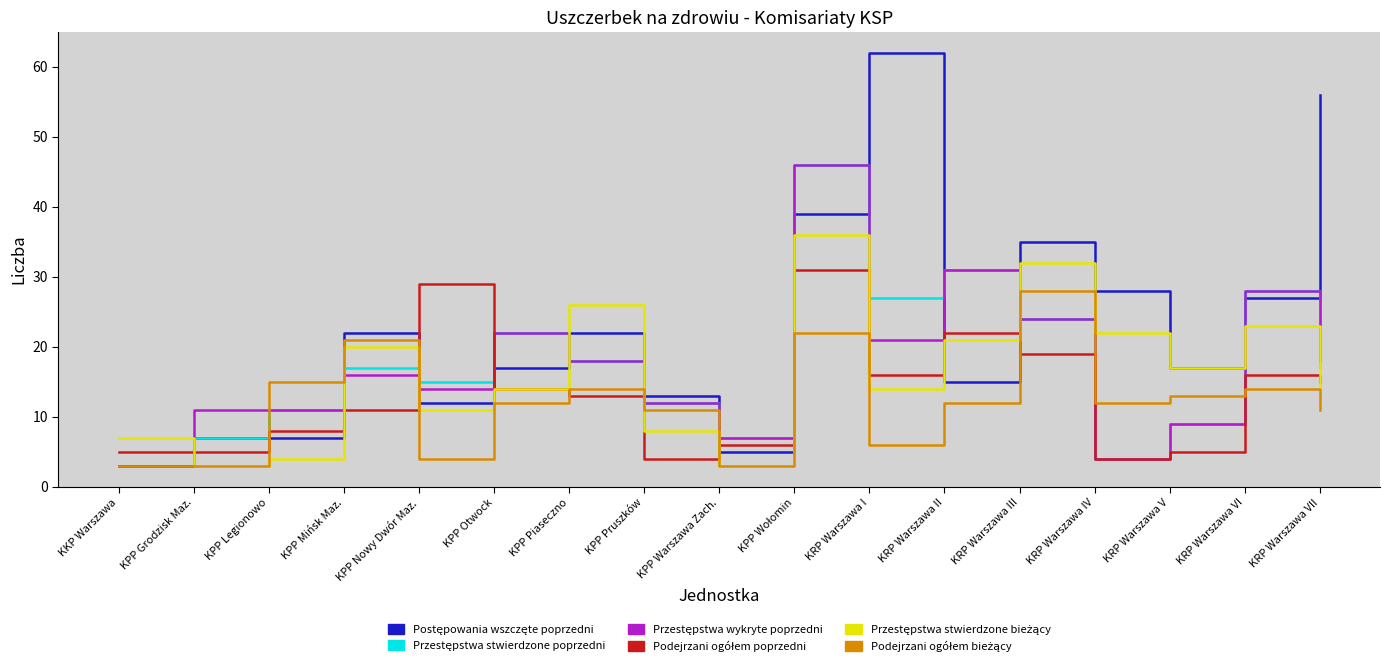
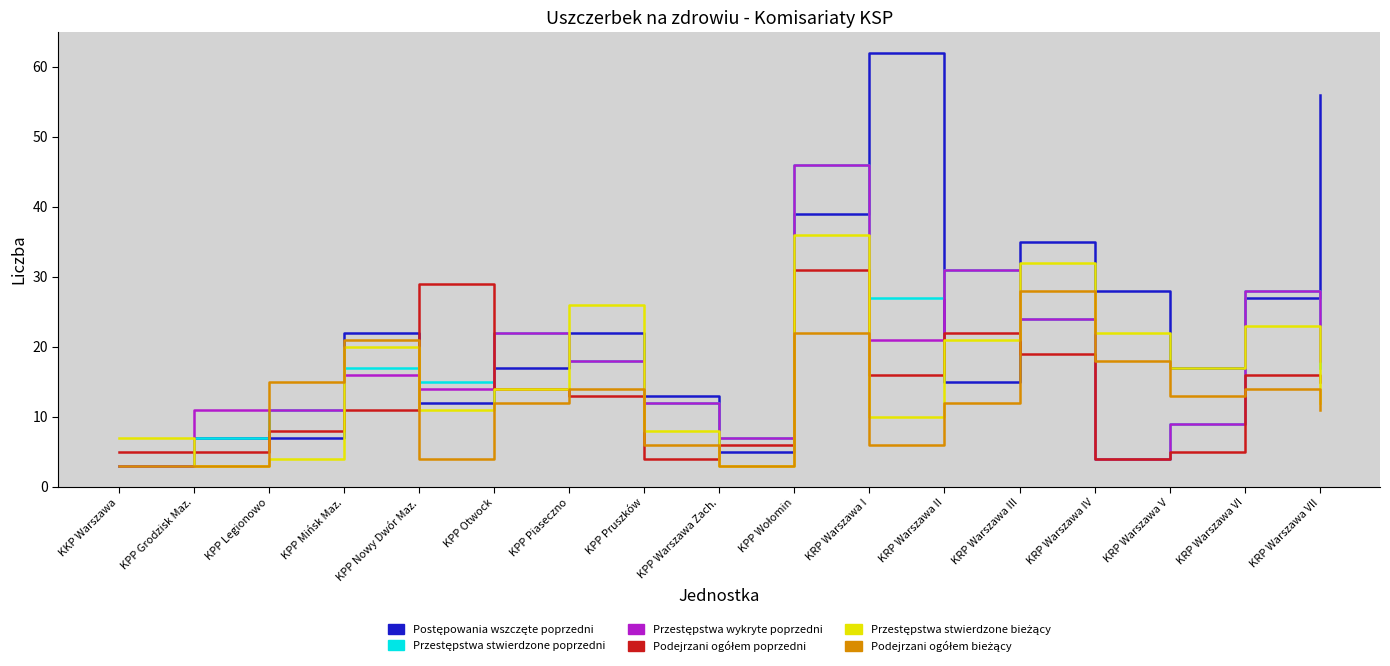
  {
    "Postępowania wszczęte poprzedni": {
      "KPP Legionowo": 7,
      "KPP Mińsk Maz.": 22,
      "KPP Nowy Dwór Maz.": 12,
      "KPP Otwock": 17,
      "KPP Piaseczno": 22,
      "KPP Pruszków": 13,
      "KPP Warszawa Zach.": 5,
      "KPP Wołomin": 39,
      "KRP Warszawa I": 62,
      "KRP Warszawa II": 15,
      "KRP Warszawa III": 35,
      "KRP Warszawa IV": 28,
      "KRP Warszawa VI": 27,
      "KRP Warszawa VII": 56
    },
    "Przestępstwa stwierdzone poprzedni": {
      "KPP Mińsk Maz.": 17,
      "KPP Nowy Dwór Maz.": 15,
      "KRP Warszawa I": 27,
      "KRP Warszawa VII": 17
    },
    "Przestępstwa wykryte poprzedni": {
      "KPP Grodzisk Maz.": 11,
      "KPP Mińsk Maz.": 16,
      "KPP Nowy Dwór Maz.": 14,
      "KRP Warszawa I": 21,
      "KRP Warszawa VII": 18
    },
    "Podejrzani ogółem poprzedni": {
      "KKP Warszawa": 5,
      "KPP Grodzisk Maz.": 5,
      "KPP Legionowo": 8,
      "KPP Mińsk Maz.": 11,
      "KPP Nowy Dwór Maz.": 29,
      "KPP Piaseczno": 13,
      "KPP Pruszków": 4,
      "KPP Warszawa Zach.": 6,
      "KPP Wołomin": 31,
      "KRP Warszawa I": 16,
      "KRP Warszawa II": 22,
      "KRP Warszawa III": 19,
      "KRP Warszawa V": 5,
      "KRP Warszawa VI": 16,
      "KRP Warszawa VII": 15
    },
    "Przestępstwa stwierdzone bieżący": {
      "KKP Warszawa": 7,
      "KPP Legionowo": 4,
      "KPP Mińsk Maz.": 20,
      "KPP Nowy Dwór Maz.": 11,
      "KPP Piaseczno": 26,
      "KPP Pruszków": 8,
      "KPP Wołomin": 36,
-     "KRP Warszawa I": 14,
+     "KRP Warszawa I": 10,
      "KRP Warszawa II": 21,
      "KRP Warszawa III": 32,
      "KRP Warszawa IV": 22,
      "KRP Warszawa VI": 23,
      "KRP Warszawa VII": 12
    },
    "Podejrzani ogółem bieżący": {
      "KPP Legionowo": 15,
      "KPP Mińsk Maz.": 21,
      "KPP Nowy Dwór Maz.": 4,
      "KPP Otwock": 12,
      "KPP Piaseczno": 14,
-     "KPP Pruszków": 11,
+     "KPP Pruszków": 6,
      "KPP Wołomin": 22,
      "KRP Warszawa I": 6,
      "KRP Warszawa II": 12,
      "KRP Warszawa III": 28,
-     "KRP Warszawa IV": 12,
+     "KRP Warszawa IV": 18,
      "KRP Warszawa V": 13,
      "KRP Warszawa VI": 14,
      "KRP Warszawa VII": 11
    }
  }
